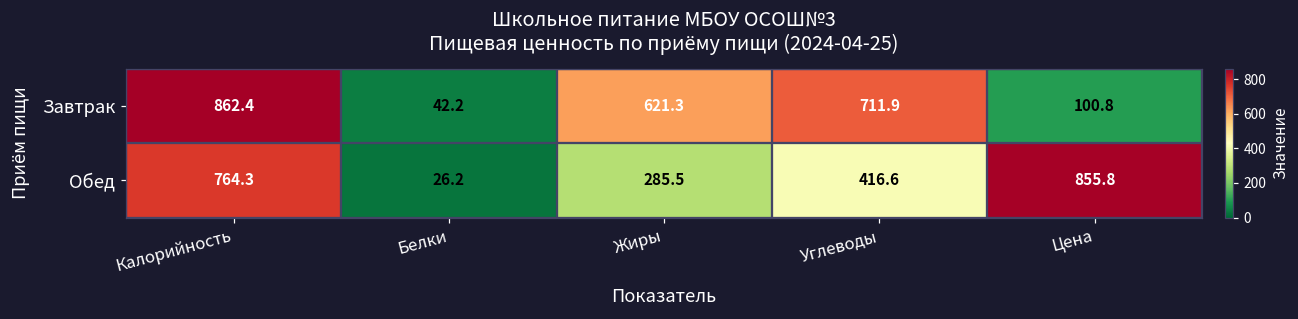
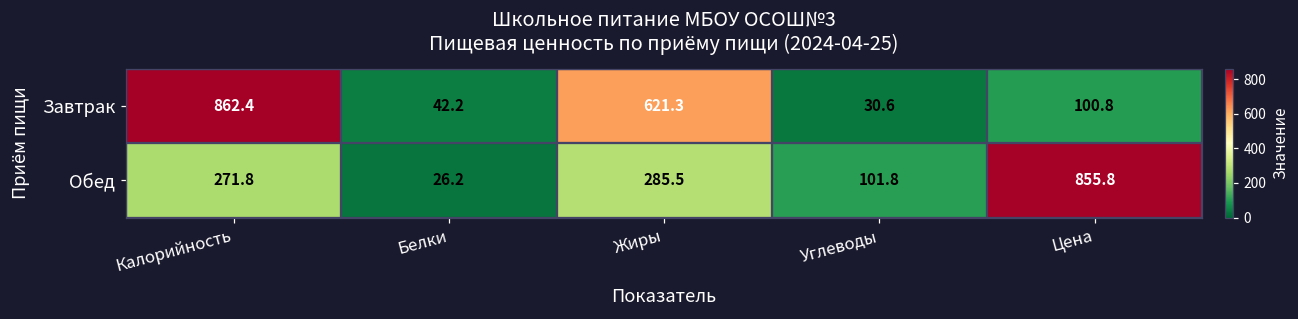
  {
    "Завтрак": {
      "Калорийность": 862.4,
      "Белки": 42.2,
      "Жиры": 621.3,
-     "Углеводы": 711.9,
+     "Углеводы": 30.6,
      "Цена": 100.8
    },
    "Обед": {
-     "Калорийность": 764.3,
+     "Калорийность": 271.8,
      "Белки": 26.2,
      "Жиры": 285.5,
-     "Углеводы": 416.6,
+     "Углеводы": 101.8,
      "Цена": 855.8
    }
  }
